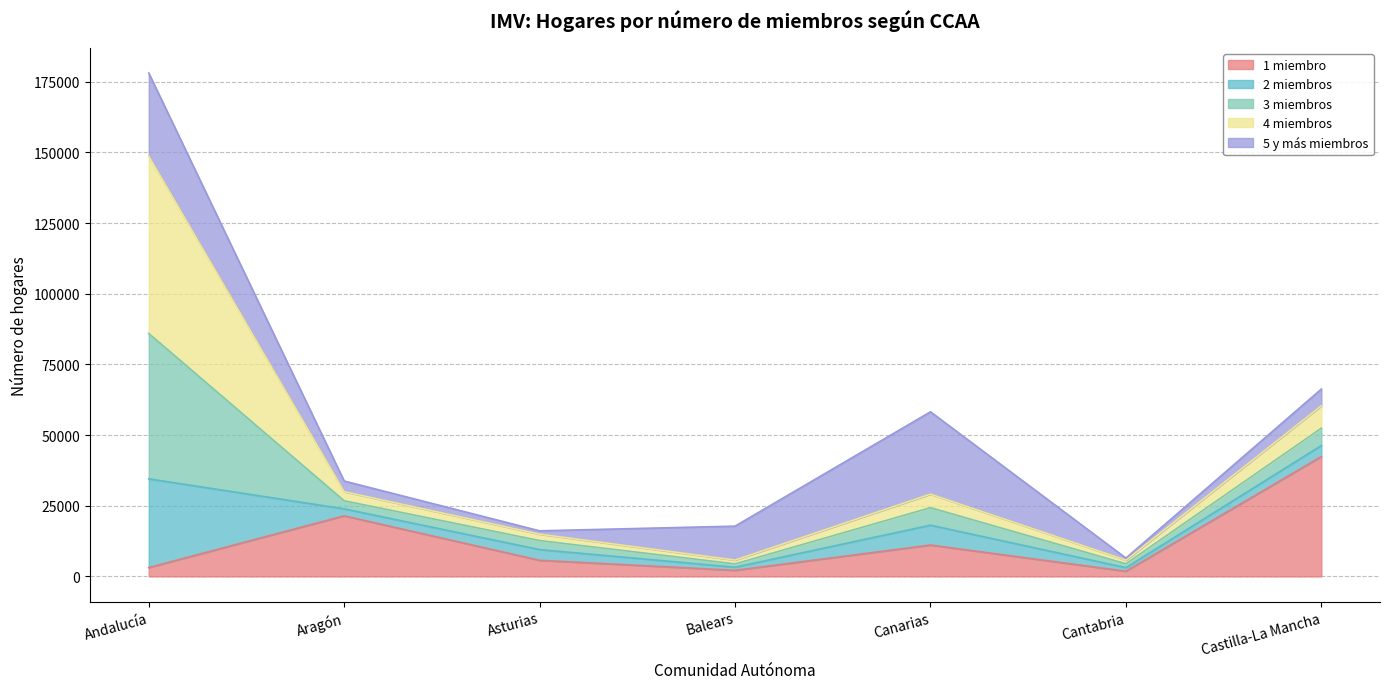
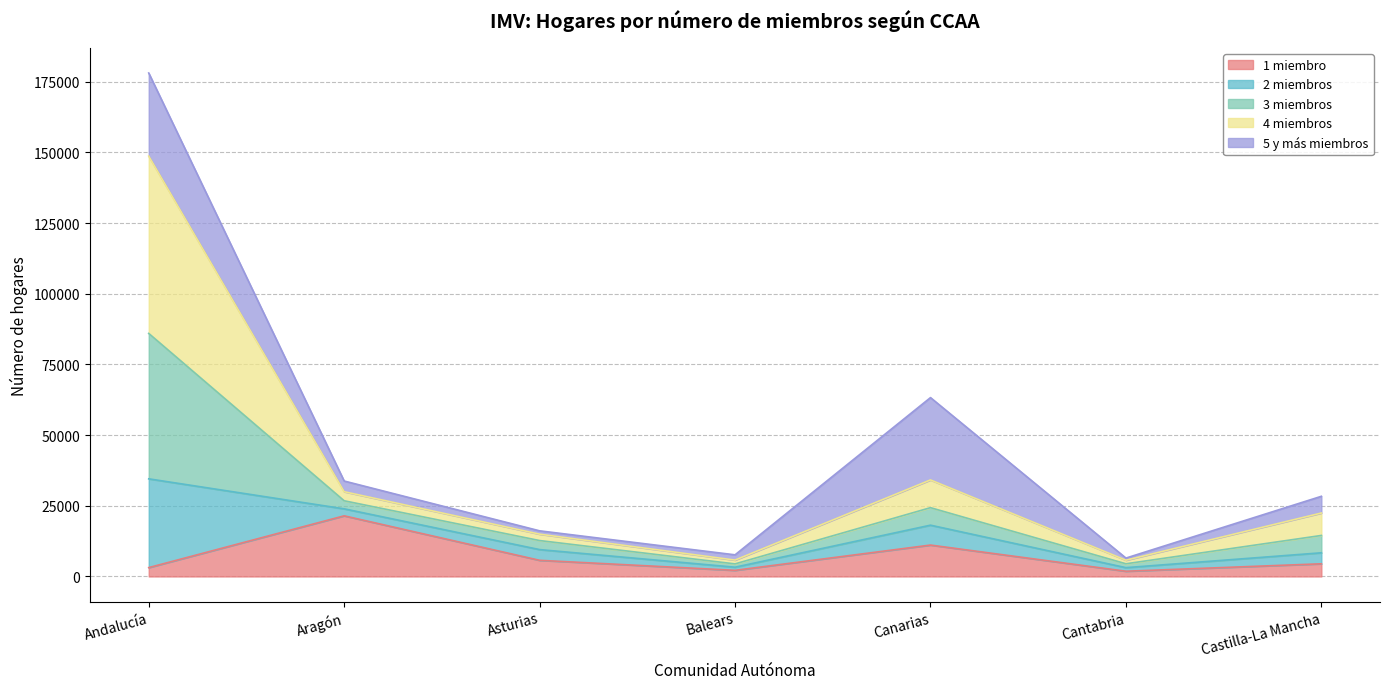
  {
    "1 miembro": {
      "Andalucía": 3000,
      "Aragón": 21000,
      "Asturias": 6000,
      "Balears": 2000,
      "Canarias": 11000,
      "Cantabria": 2000,
-     "Castilla-La Mancha": 42000
+     "Castilla-La Mancha": 4000
    },
    "4 miembros": {
      "Andalucía": 63000,
      "Aragón": 3000,
      "Asturias": 2000,
      "Balears": 1000,
-     "Canarias": 5000,
+     "Canarias": 10000,
      "Castilla-La Mancha": 8000
    },
    "5 y más miembros": {
      "Andalucía": 29000,
      "Aragón": 4000,
      "Asturias": 1000,
-     "Balears": 12000,
+     "Balears": 2000,
      "Canarias": 29000,
      "Castilla-La Mancha": 6000
    }
  }
